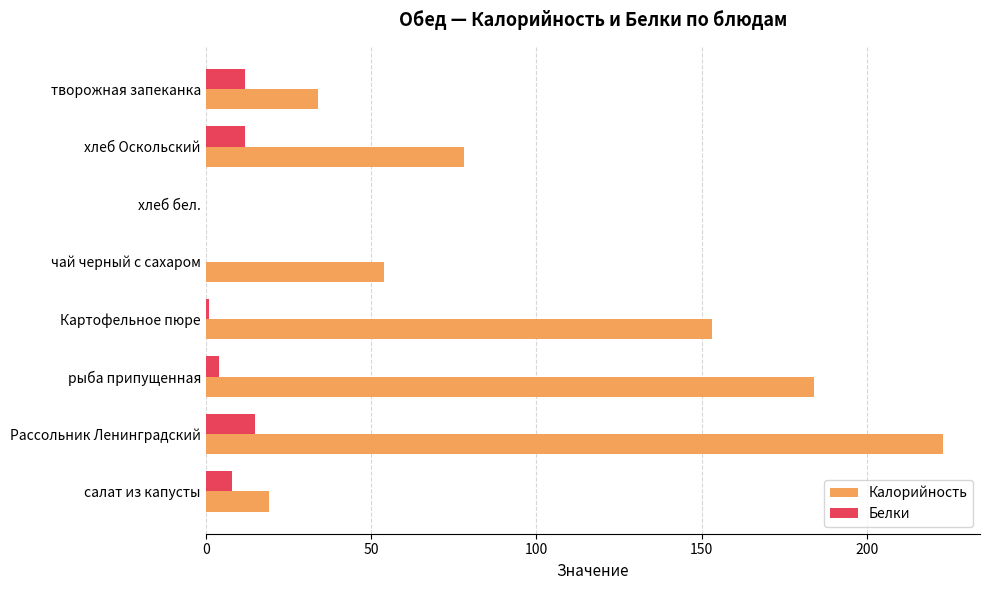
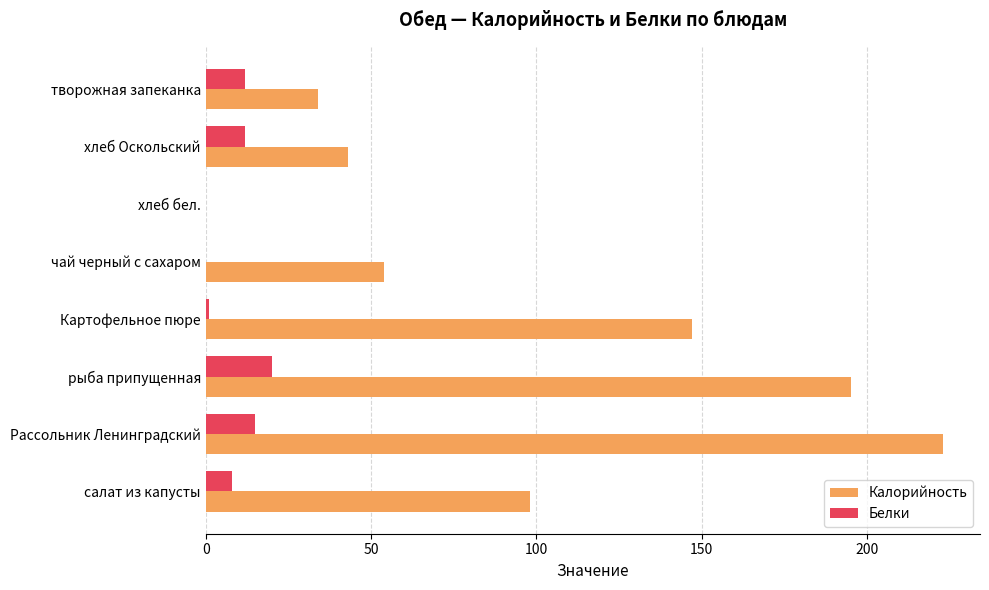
  {
    "Калорийность": {
      "творожная запеканка": 34,
-     "хлеб Оскольский": 78,
+     "хлеб Оскольский": 43,
      "хлеб бел.": 0,
      "чай черный с сахаром": 54,
-     "Картофельное пюре": 153,
-     "рыба припущенная": 184,
+     "Картофельное пюре": 147,
+     "рыба припущенная": 195,
      "Рассольник Ленинградский": 223,
-     "салат из капусты": 19
+     "салат из капусты": 98
    },
    "Белки": {
      "творожная запеканка": 12,
      "хлеб Оскольский": 12,
      "хлеб бел.": 0,
      "чай черный с сахаром": 0,
      "Картофельное пюре": 1,
-     "рыба припущенная": 4,
+     "рыба припущенная": 20,
      "Рассольник Ленинградский": 15,
      "салат из капусты": 8
    }
  }
